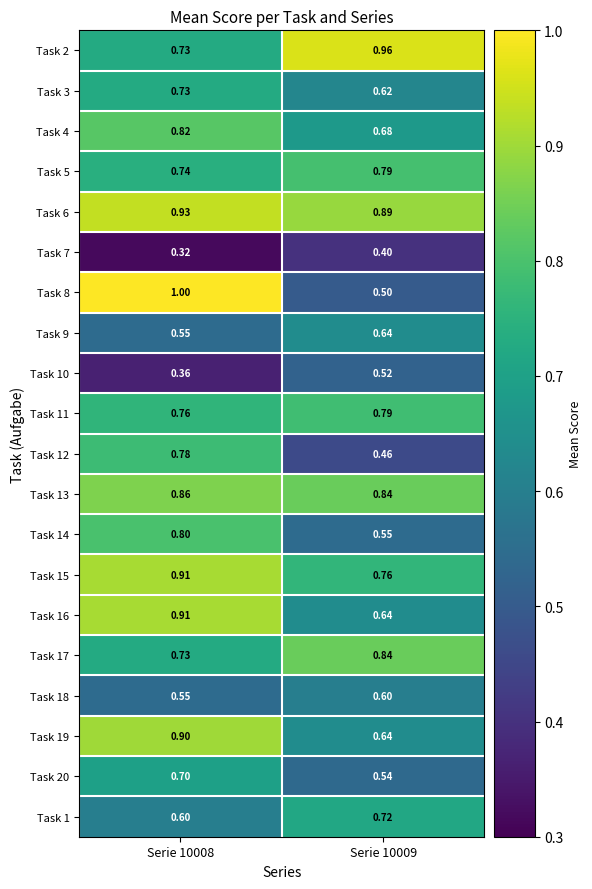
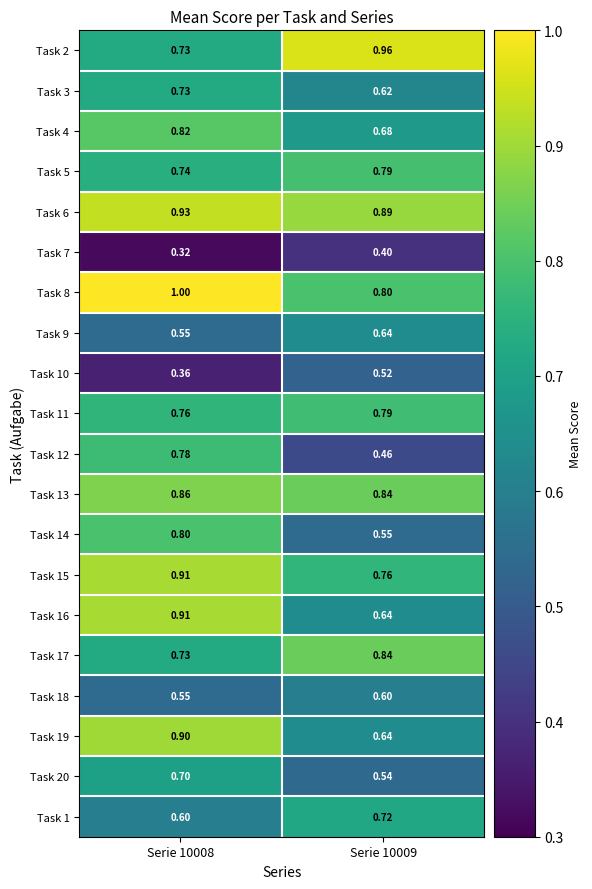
  {
    "Task 2": {
      "Serie 10008": 0.73,
      "Serie 10009": 0.96
    },
    "Task 3": {
      "Serie 10008": 0.73,
      "Serie 10009": 0.62
    },
    "Task 4": {
      "Serie 10008": 0.82,
      "Serie 10009": 0.68
    },
    "Task 5": {
      "Serie 10008": 0.74,
      "Serie 10009": 0.79
    },
    "Task 6": {
      "Serie 10008": 0.93,
      "Serie 10009": 0.89
    },
    "Task 7": {
      "Serie 10008": 0.32,
      "Serie 10009": 0.40
    },
    "Task 8": {
      "Serie 10008": 1.00,
-     "Serie 10009": 0.50
+     "Serie 10009": 0.80
    },
    "Task 9": {
      "Serie 10008": 0.55,
      "Serie 10009": 0.64
    },
    "Task 10": {
      "Serie 10008": 0.36,
      "Serie 10009": 0.52
    },
    "Task 11": {
      "Serie 10008": 0.76,
      "Serie 10009": 0.79
    },
    "Task 12": {
      "Serie 10008": 0.78,
      "Serie 10009": 0.46
    },
    "Task 13": {
      "Serie 10008": 0.86,
      "Serie 10009": 0.84
    },
    "Task 14": {
      "Serie 10008": 0.80,
      "Serie 10009": 0.55
    },
    "Task 15": {
      "Serie 10008": 0.91,
      "Serie 10009": 0.76
    },
    "Task 16": {
      "Serie 10008": 0.91,
      "Serie 10009": 0.64
    },
    "Task 17": {
      "Serie 10008": 0.73,
      "Serie 10009": 0.84
    },
    "Task 18": {
      "Serie 10008": 0.55,
      "Serie 10009": 0.60
    },
    "Task 19": {
      "Serie 10008": 0.90,
      "Serie 10009": 0.64
    },
    "Task 20": {
      "Serie 10008": 0.70,
      "Serie 10009": 0.54
    },
    "Task 1": {
      "Serie 10008": 0.60,
      "Serie 10009": 0.72
    }
  }
